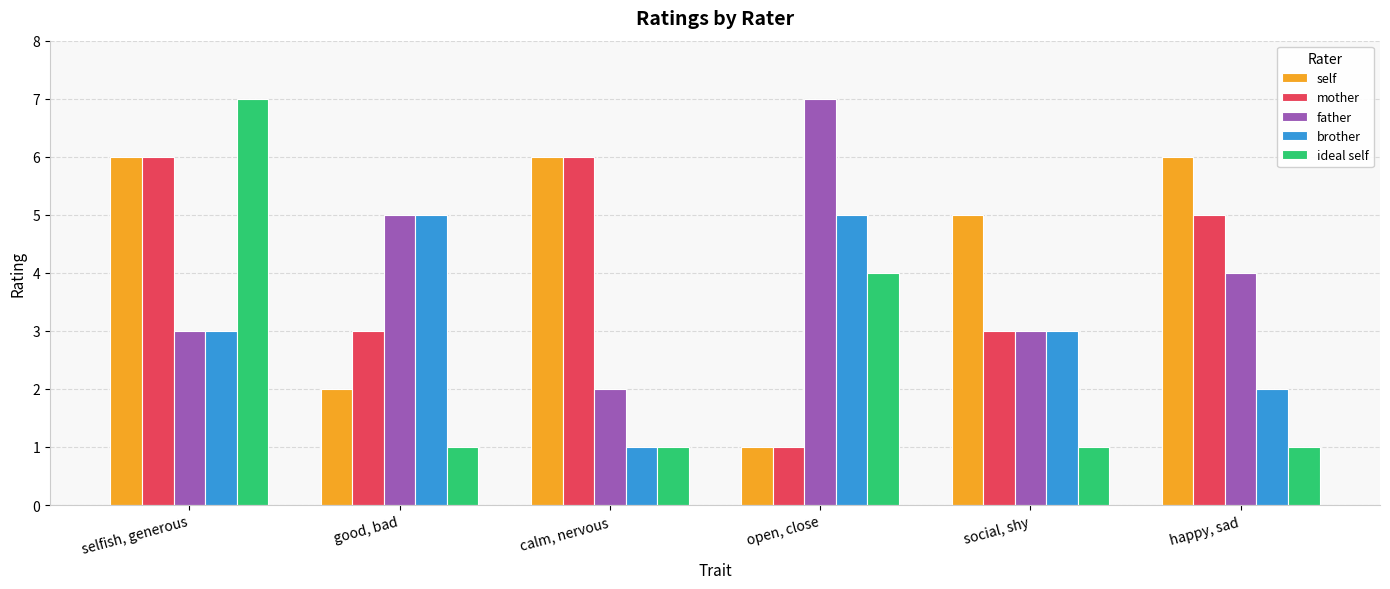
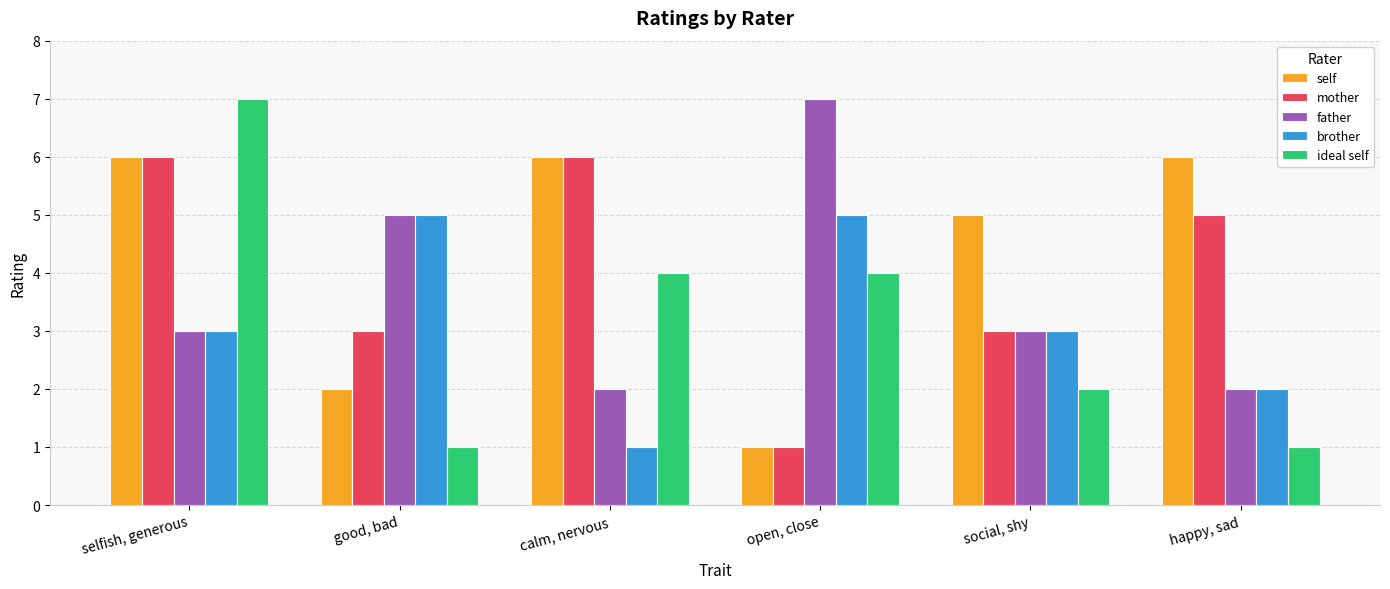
  {
    "self": {
      "selfish, generous": 6,
      "good, bad": 2,
      "calm, nervous": 6,
      "open, close": 1,
      "social, shy": 5,
      "happy, sad": 6
    },
    "mother": {
      "selfish, generous": 6,
      "good, bad": 3,
      "calm, nervous": 6,
      "open, close": 1,
      "social, shy": 3,
      "happy, sad": 5
    },
    "father": {
      "selfish, generous": 3,
      "good, bad": 5,
      "calm, nervous": 2,
      "open, close": 7,
      "social, shy": 3,
-     "happy, sad": 4
+     "happy, sad": 2
    },
    "brother": {
      "selfish, generous": 3,
      "good, bad": 5,
      "calm, nervous": 1,
      "open, close": 5,
      "social, shy": 3,
      "happy, sad": 2
    },
    "ideal self": {
      "selfish, generous": 7,
      "good, bad": 1,
-     "calm, nervous": 1,
+     "calm, nervous": 4,
      "open, close": 4,
-     "social, shy": 1,
+     "social, shy": 2,
      "happy, sad": 1
    }
  }
